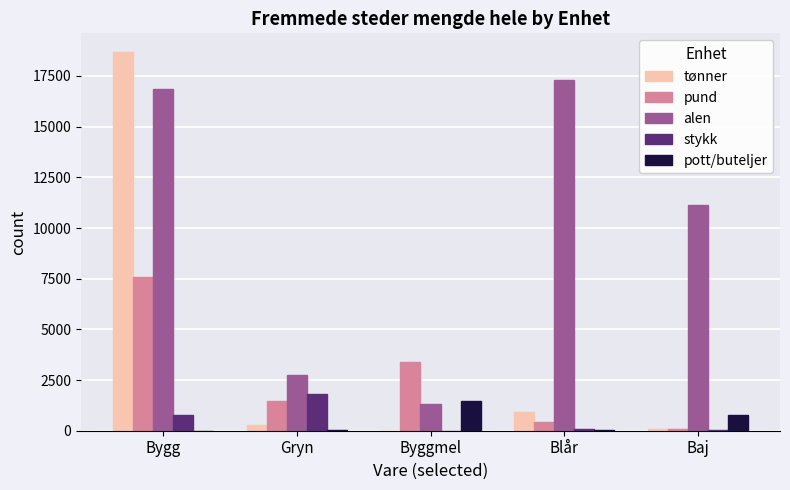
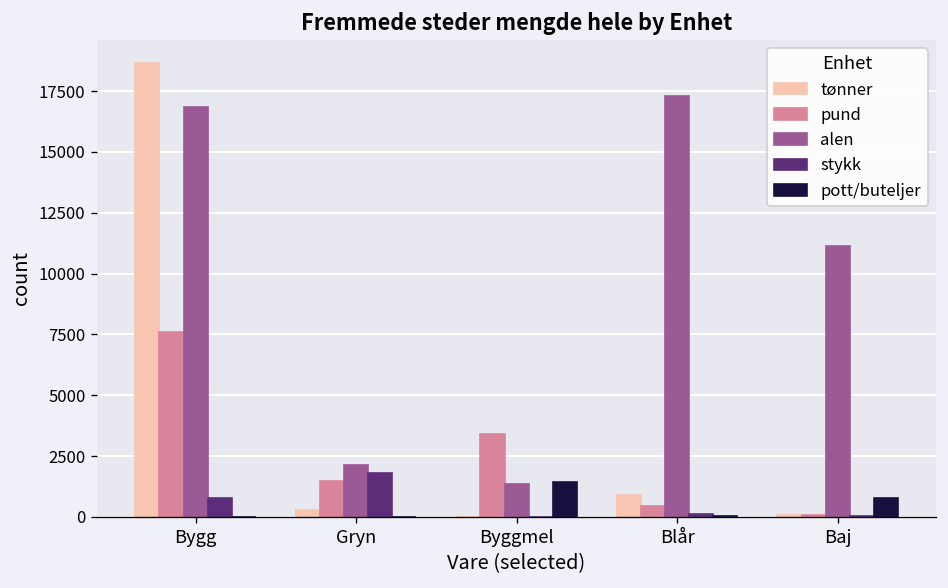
  {
    "tønner": {
      "Bygg": 18700,
      "Gryn": 300,
      "Blår": 900
    },
    "pund": {
      "Bygg": 7600,
      "Gryn": 1500,
      "Byggmel": 3400,
      "Blår": 400
    },
    "alen": {
      "Bygg": 16900,
-     "Gryn": 2700,
+     "Gryn": 2100,
      "Byggmel": 1300,
      "Blår": 17300,
      "Baj": 11100
    },
    "stykk": {
      "Bygg": 800,
      "Gryn": 1800
    },
    "pott/buteljer": {
      "Byggmel": 1400,
      "Baj": 800
    }
  }
